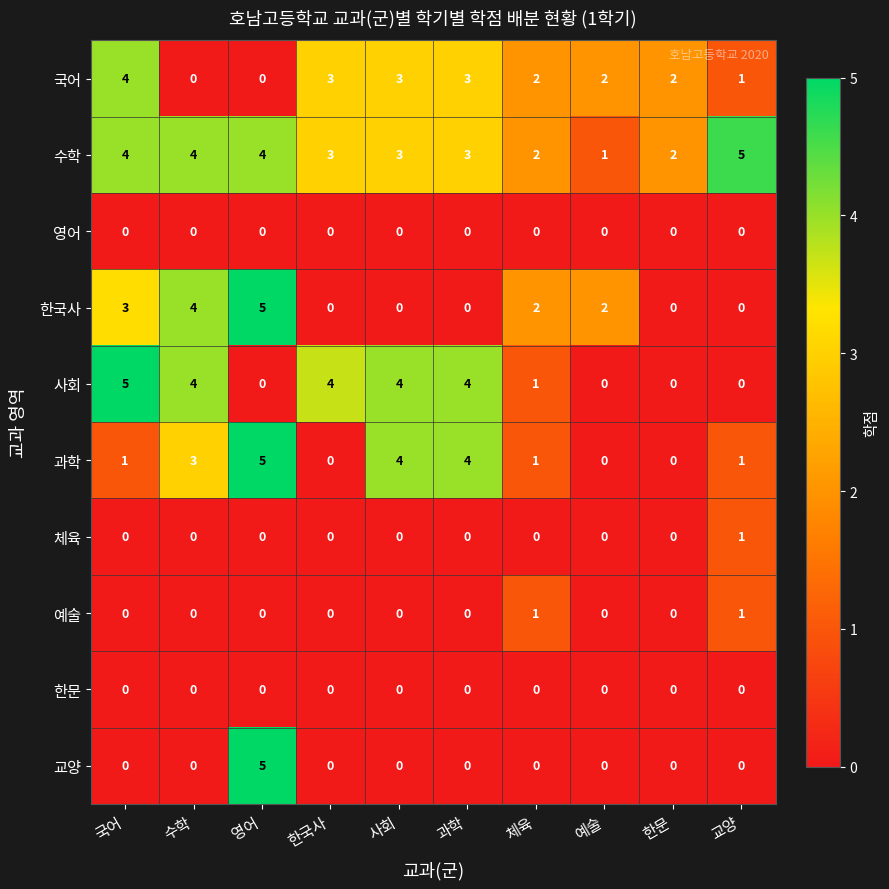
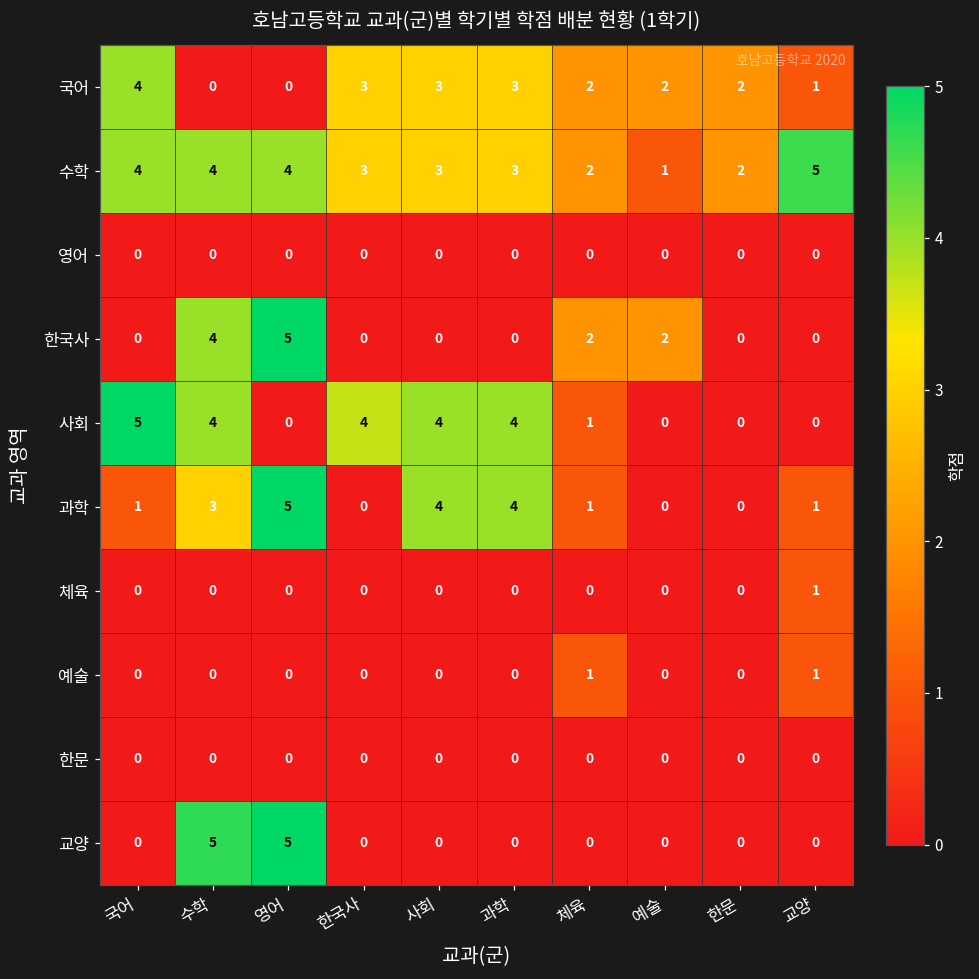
  {
    "국어": {
      "국어": 4,
      "수학": 0,
      "영어": 0,
      "한국사": 3,
      "사회": 3,
      "과학": 3,
      "체육": 2,
      "예술": 2,
      "한문": 2
    },
    "수학": {
      "국어": 4,
      "수학": 4,
      "영어": 4,
      "한국사": 3,
      "사회": 3,
      "과학": 3,
      "체육": 2,
      "예술": 1,
      "한문": 2,
      "교양": 5
    },
    "영어": {
      "국어": 0,
      "수학": 0,
      "영어": 0,
      "한국사": 0,
      "사회": 0,
      "과학": 0,
      "체육": 0,
      "예술": 0,
      "한문": 0,
      "교양": 0
    },
    "한국사": {
-     "국어": 3,
+     "국어": 0,
      "수학": 4,
      "영어": 5,
      "한국사": 0,
      "사회": 0,
      "과학": 0,
      "체육": 2,
      "예술": 2,
      "한문": 0,
      "교양": 0
    },
    "사회": {
      "국어": 5,
      "수학": 4,
      "영어": 0,
      "한국사": 4,
      "사회": 4,
      "과학": 4,
      "체육": 1,
      "예술": 0,
      "한문": 0,
      "교양": 0
    },
    "과학": {
      "국어": 1,
      "수학": 3,
      "영어": 5,
      "한국사": 0,
      "사회": 4,
      "과학": 4,
      "체육": 1,
      "예술": 0,
      "한문": 0,
      "교양": 1
    },
    "체육": {
      "국어": 0,
      "수학": 0,
      "영어": 0,
      "한국사": 0,
      "사회": 0,
      "과학": 0,
      "체육": 0,
      "예술": 0,
      "한문": 0,
      "교양": 1
    },
    "예술": {
      "국어": 0,
      "수학": 0,
      "영어": 0,
      "한국사": 0,
      "사회": 0,
      "과학": 0,
      "체육": 1,
      "예술": 0,
      "한문": 0,
      "교양": 1
    },
    "한문": {
      "국어": 0,
      "수학": 0,
      "영어": 0,
      "한국사": 0,
      "사회": 0,
      "과학": 0,
      "체육": 0,
      "예술": 0,
      "한문": 0,
      "교양": 0
    },
    "교양": {
      "국어": 0,
-     "수학": 0,
+     "수학": 5,
      "영어": 5,
      "한국사": 0,
      "사회": 0,
      "과학": 0,
      "체육": 0,
      "예술": 0,
      "한문": 0,
      "교양": 0
    }
  }
